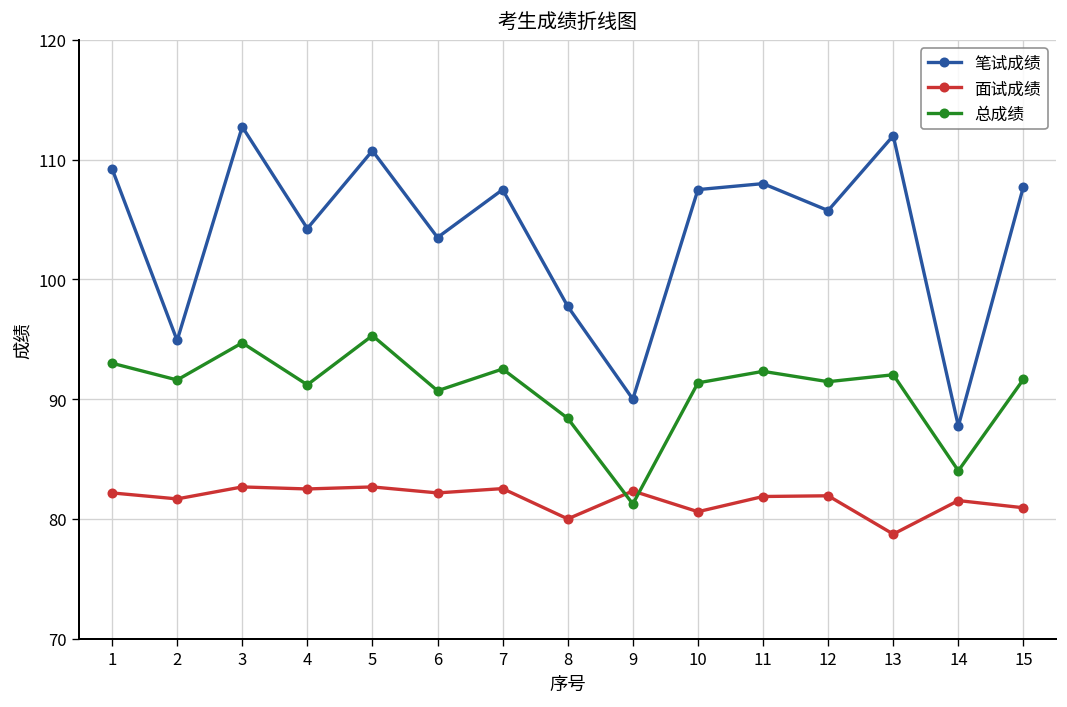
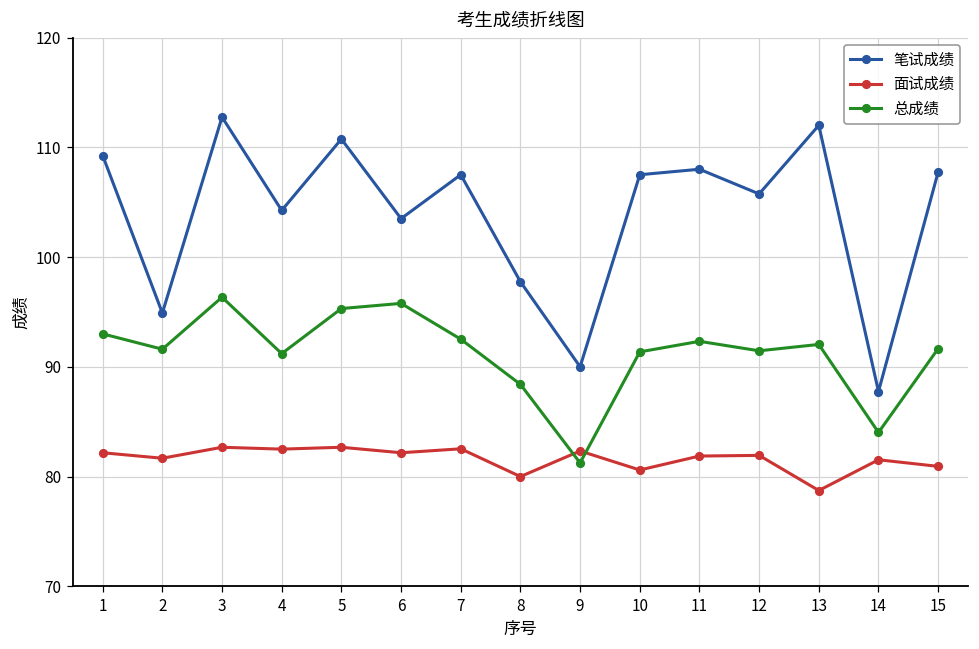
  {
    "笔试成绩": {
      "1": 109,
      "2": 95,
      "3": 113,
      "4": 104,
      "5": 111,
      "6": 104,
      "7": 108,
      "8": 98,
      "9": 90,
      "10": 108,
      "11": 108,
      "12": 106,
      "13": 112,
      "14": 88,
      "15": 108
    },
    "面试成绩": {
      "1": 82,
      "2": 82,
      "3": 83,
      "4": 83,
      "5": 83,
      "6": 82,
      "7": 83,
      "8": 80,
      "9": 82,
      "10": 81,
      "11": 82,
      "12": 82,
      "13": 79,
      "14": 82,
      "15": 81
    },
    "总成绩": {
      "1": 93,
      "2": 92,
-     "3": 95,
+     "3": 96,
      "4": 91,
      "5": 95,
-     "6": 91,
+     "6": 96,
      "7": 93,
      "8": 88,
      "9": 81,
      "10": 91,
      "11": 92,
      "12": 91,
      "13": 92,
      "14": 84,
      "15": 92
    }
  }
